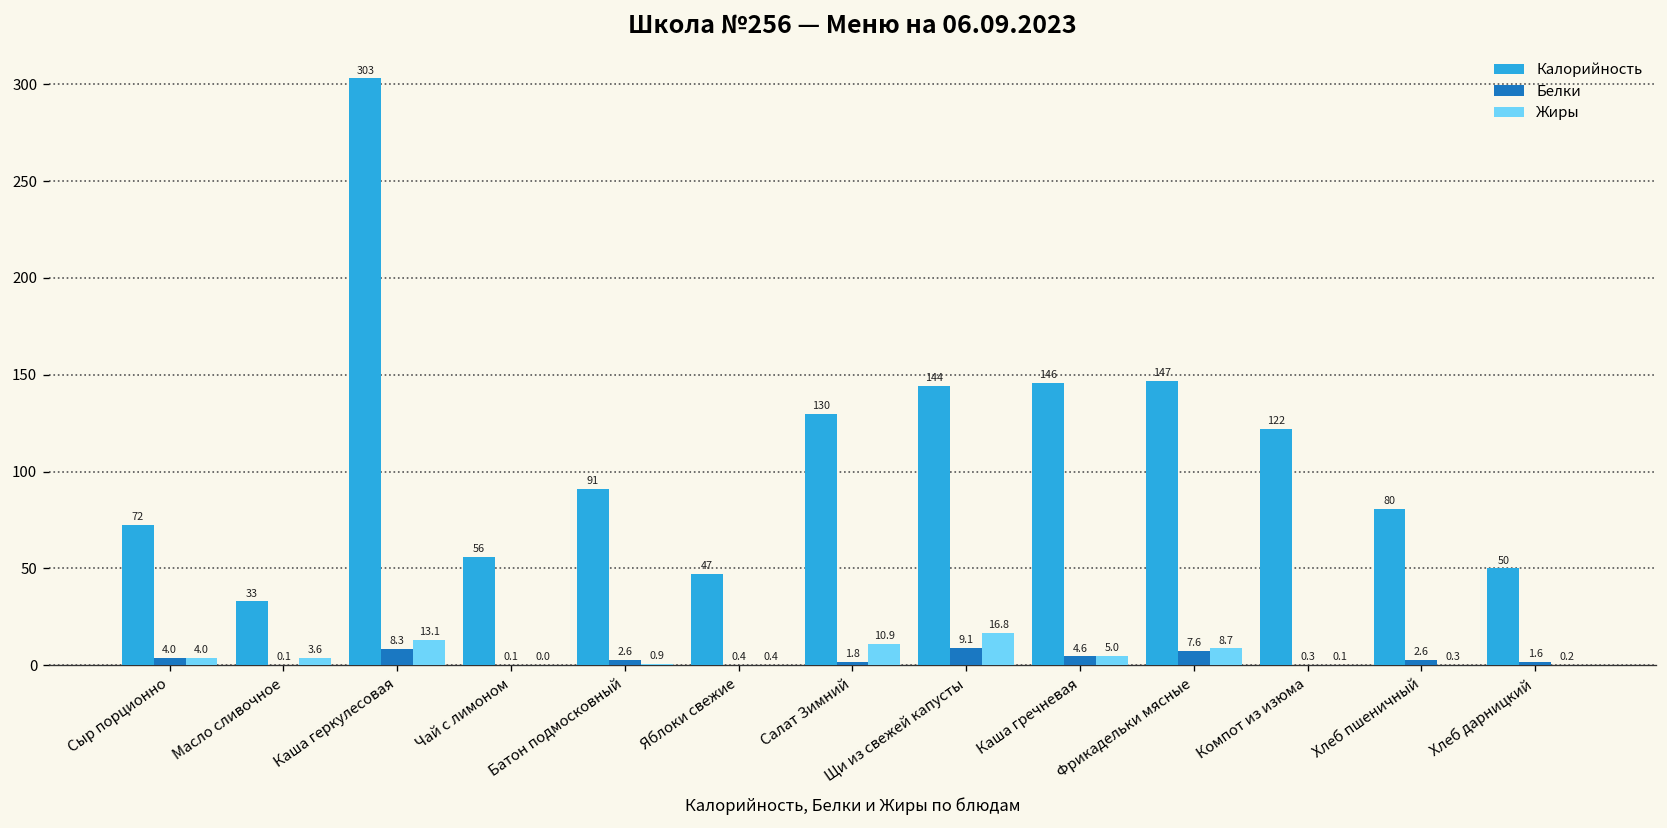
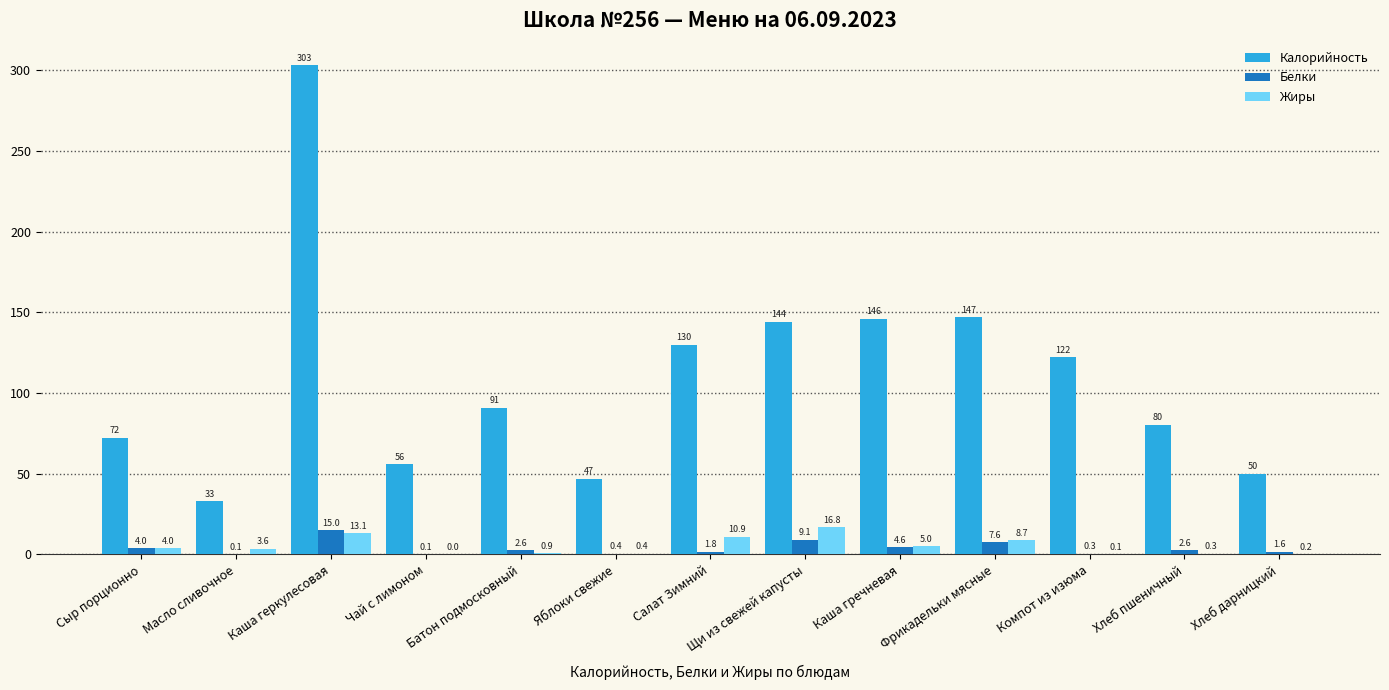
  {
    "Калорийность": {
      "Сыр порционно": 72,
      "Масло сливочное": 33,
      "Каша геркулесовая": 303,
      "Чай с лимоном": 56,
      "Батон подмосковный": 91,
      "Яблоки свежие": 47,
      "Салат Зимний": 130,
      "Щи из свежей капусты": 144,
      "Каша гречневая": 146,
      "Фрикадельки мясные": 147,
      "Компот из изюма": 122,
      "Хлеб пшеничный": 80,
      "Хлеб дарницкий": 50
    },
    "Белки": {
      "Сыр порционно": 4.0,
      "Масло сливочное": 0.1,
-     "Каша геркулесовая": 8.3,
+     "Каша геркулесовая": 15.0,
      "Чай с лимоном": 0.1,
      "Батон подмосковный": 2.6,
      "Яблоки свежие": 0.4,
      "Салат Зимний": 1.8,
      "Щи из свежей капусты": 9.1,
      "Каша гречневая": 4.6,
      "Фрикадельки мясные": 7.6,
      "Компот из изюма": 0.3,
      "Хлеб пшеничный": 2.6,
      "Хлеб дарницкий": 1.6
    },
    "Жиры": {
      "Сыр порционно": 4.0,
      "Масло сливочное": 3.6,
      "Каша геркулесовая": 13.1,
      "Чай с лимоном": 0.0,
      "Батон подмосковный": 0.9,
      "Яблоки свежие": 0.4,
      "Салат Зимний": 10.9,
      "Щи из свежей капусты": 16.8,
      "Каша гречневая": 5.0,
      "Фрикадельки мясные": 8.7,
      "Компот из изюма": 0.1,
      "Хлеб пшеничный": 0.3,
      "Хлеб дарницкий": 0.2
    }
  }
